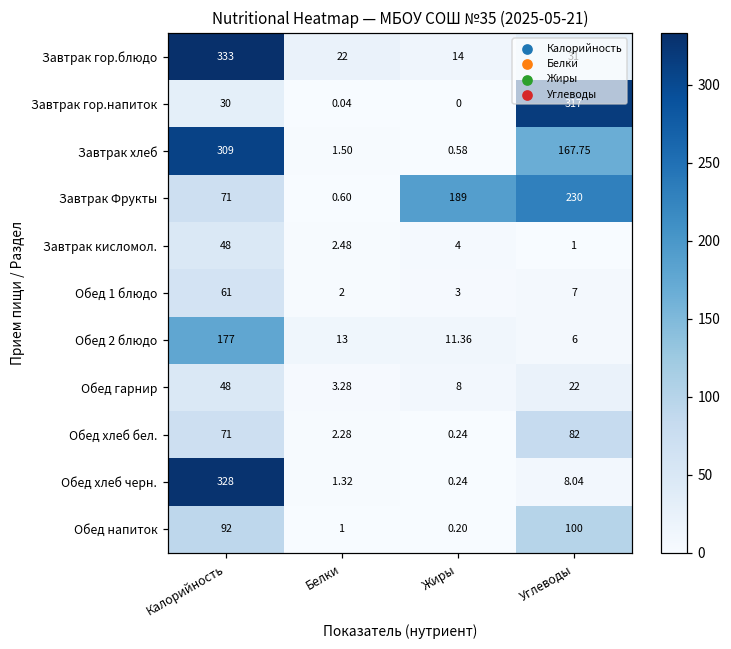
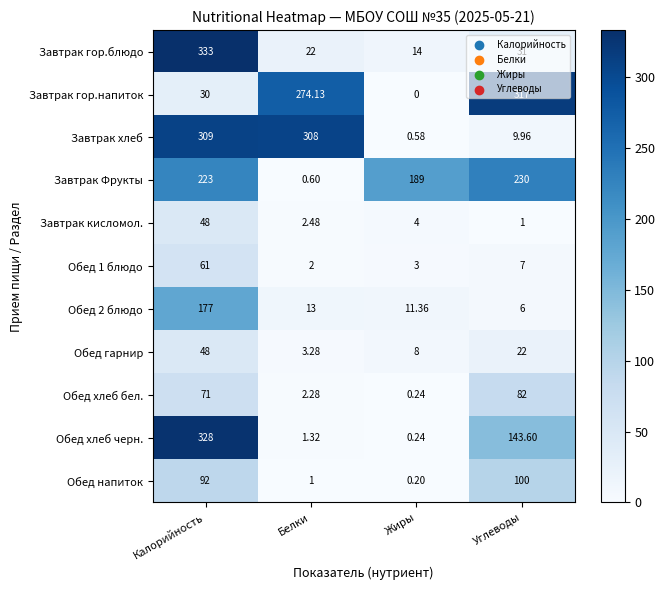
  {
    "Завтрак гор.блюдо": {
      "Калорийность": 333,
      "Белки": 22,
      "Жиры": 14
    },
    "Завтрак гор.напиток": {
      "Калорийность": 30,
-     "Белки": 0.04,
+     "Белки": 274.13,
      "Жиры": 0
    },
    "Завтрак хлеб": {
      "Калорийность": 309,
-     "Белки": 1.50,
+     "Белки": 308,
      "Жиры": 0.58,
-     "Углеводы": 167.75
+     "Углеводы": 9.96
    },
    "Завтрак Фрукты": {
-     "Калорийность": 71,
+     "Калорийность": 223,
      "Белки": 0.60,
      "Жиры": 189,
      "Углеводы": 230
    },
    "Завтрак кисломол.": {
      "Калорийность": 48,
      "Белки": 2.48,
      "Жиры": 4,
      "Углеводы": 1
    },
    "Обед 1 блюдо": {
      "Калорийность": 61,
      "Белки": 2,
      "Жиры": 3,
      "Углеводы": 7
    },
    "Обед 2 блюдо": {
      "Калорийность": 177,
      "Белки": 13,
      "Жиры": 11.36,
      "Углеводы": 6
    },
    "Обед гарнир": {
      "Калорийность": 48,
      "Белки": 3.28,
      "Жиры": 8,
      "Углеводы": 22
    },
    "Обед хлеб бел.": {
      "Калорийность": 71,
      "Белки": 2.28,
      "Жиры": 0.24,
      "Углеводы": 82
    },
    "Обед хлеб черн.": {
      "Калорийность": 328,
      "Белки": 1.32,
      "Жиры": 0.24,
-     "Углеводы": 8.04
+     "Углеводы": 143.60
    },
    "Обед напиток": {
      "Калорийность": 92,
      "Белки": 1,
      "Жиры": 0.20,
      "Углеводы": 100
    }
  }
